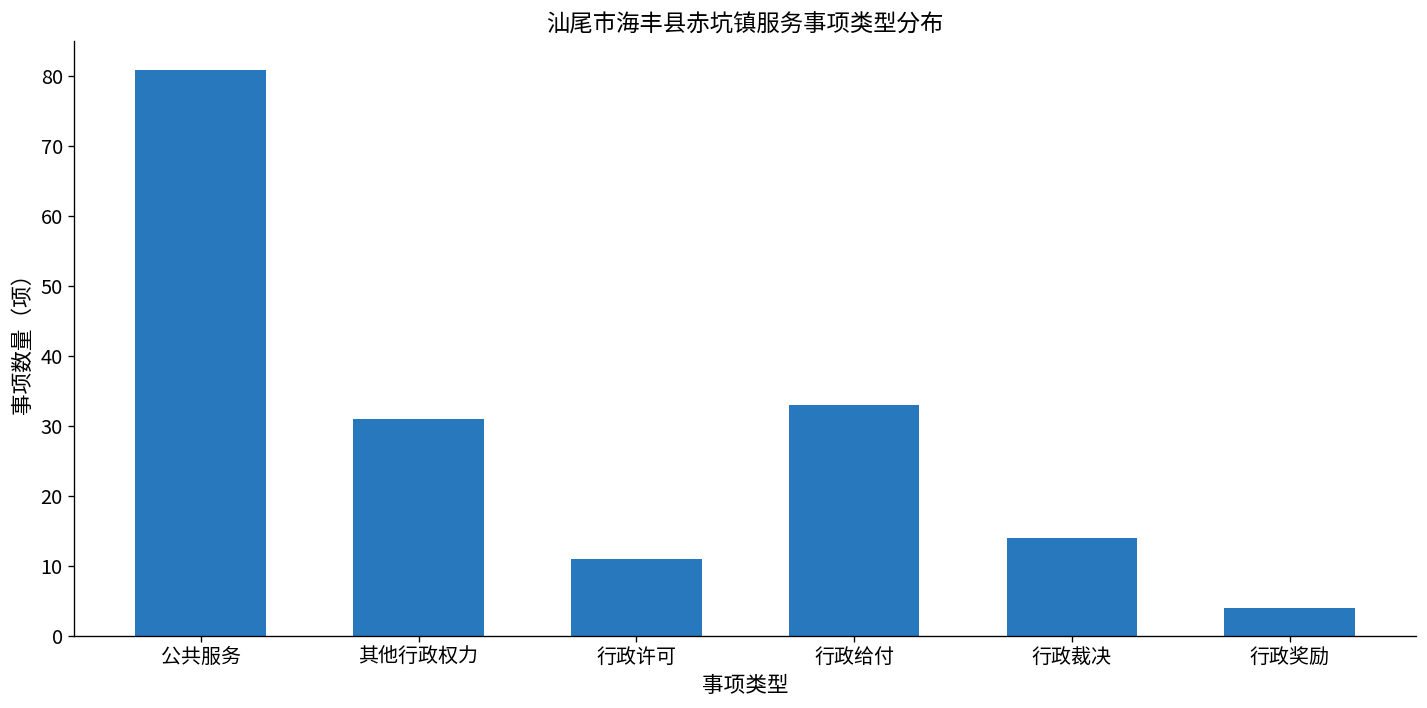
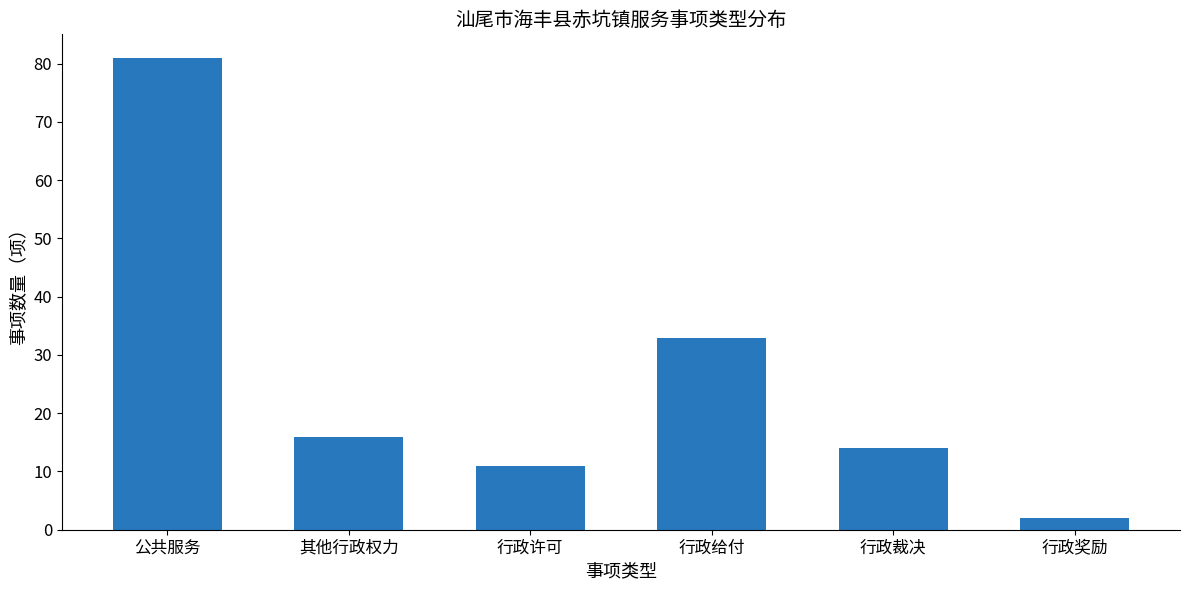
  {
    "公共服务": 81,
-   "其他行政权力": 31,
+   "其他行政权力": 16,
    "行政许可": 11,
    "行政给付": 33,
    "行政裁决": 14,
-   "行政奖励": 4
+   "行政奖励": 2
  }
